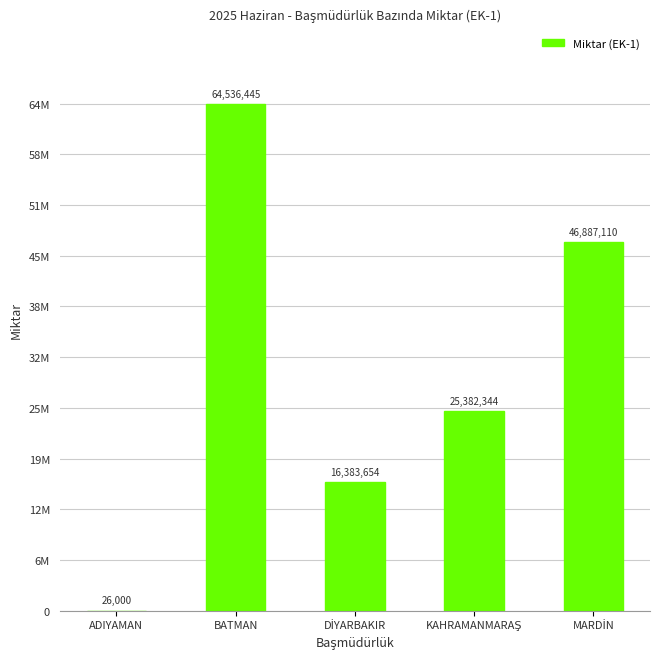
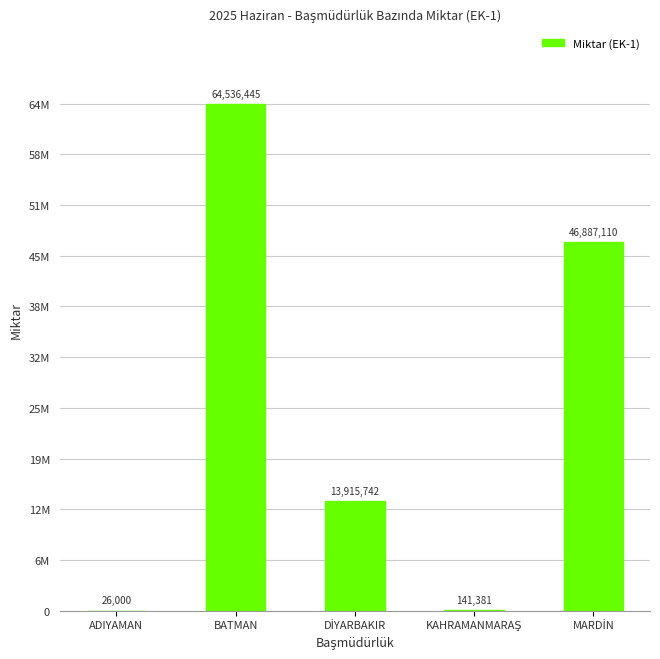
  {
    "ADIYAMAN": "26,000",
    "BATMAN": "64,536,445",
-   "DİYARBAKIR": "16,383,654",
-   "KAHRAMANMARAŞ": "25,382,344",
+   "DİYARBAKIR": "13,915,742",
+   "KAHRAMANMARAŞ": "141,381",
    "MARDİN": "46,887,110"
  }
